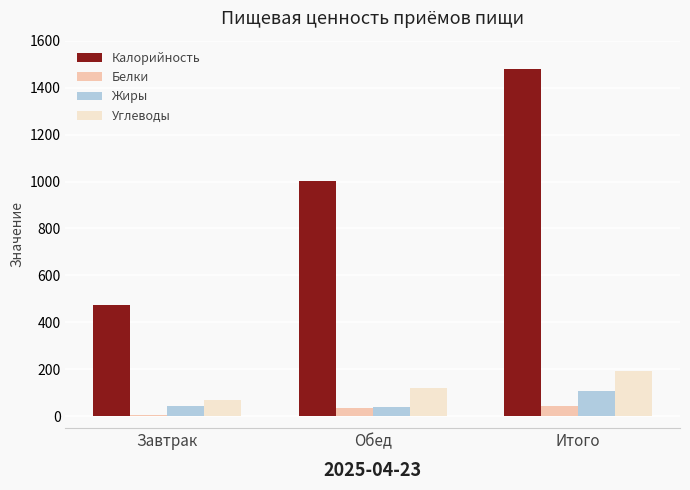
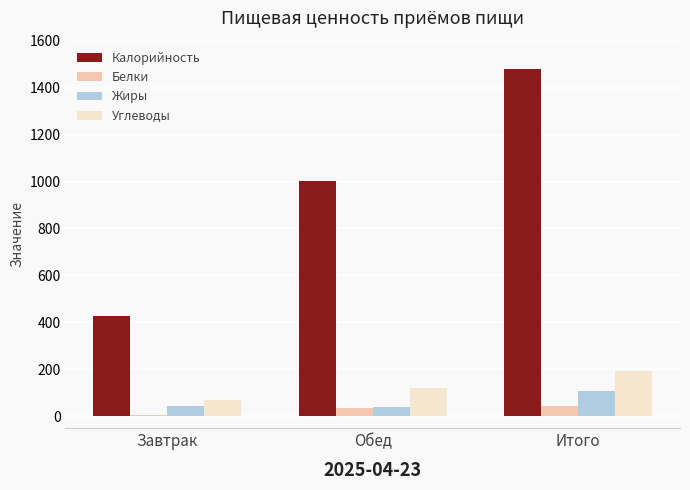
  {
    "Калорийность": {
-     "Завтрак": 480,
+     "Завтрак": 430,
      "Обед": 1000,
      "Итого": 1480
    },
    "Жиры": {
      "Завтрак": 50,
      "Обед": 40,
      "Итого": 110
    }
  }
